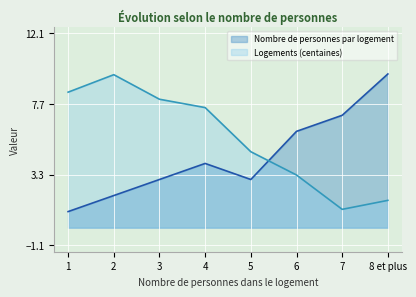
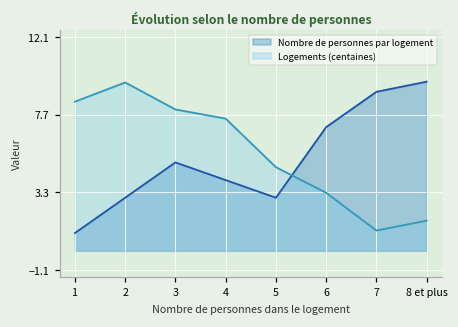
  {
    "Nombre de personnes par logement": {
      "1": 1,
-     "2": 2,
-     "3": 3,
+     "2": 3,
+     "3": 5,
      "4": 4,
      "5": 3,
-     "6": 6,
-     "7": 7,
+     "6": 7,
+     "7": 9,
      "8 et plus": 9.6
    },
    "Logements (centaines)": {
      "1": 8.4,
      "2": 9.5,
      "3": 8,
      "4": 7.5,
      "5": 4.7,
      "6": 3.3,
      "7": 1,
      "8 et plus": 1.7
    }
  }
